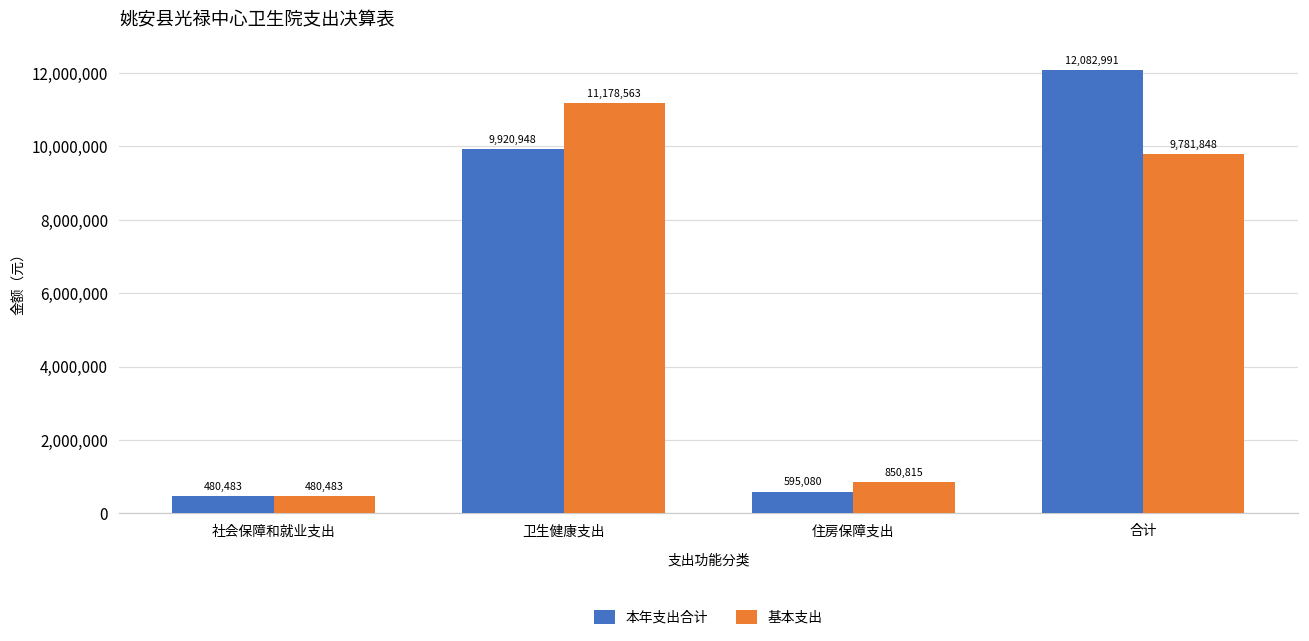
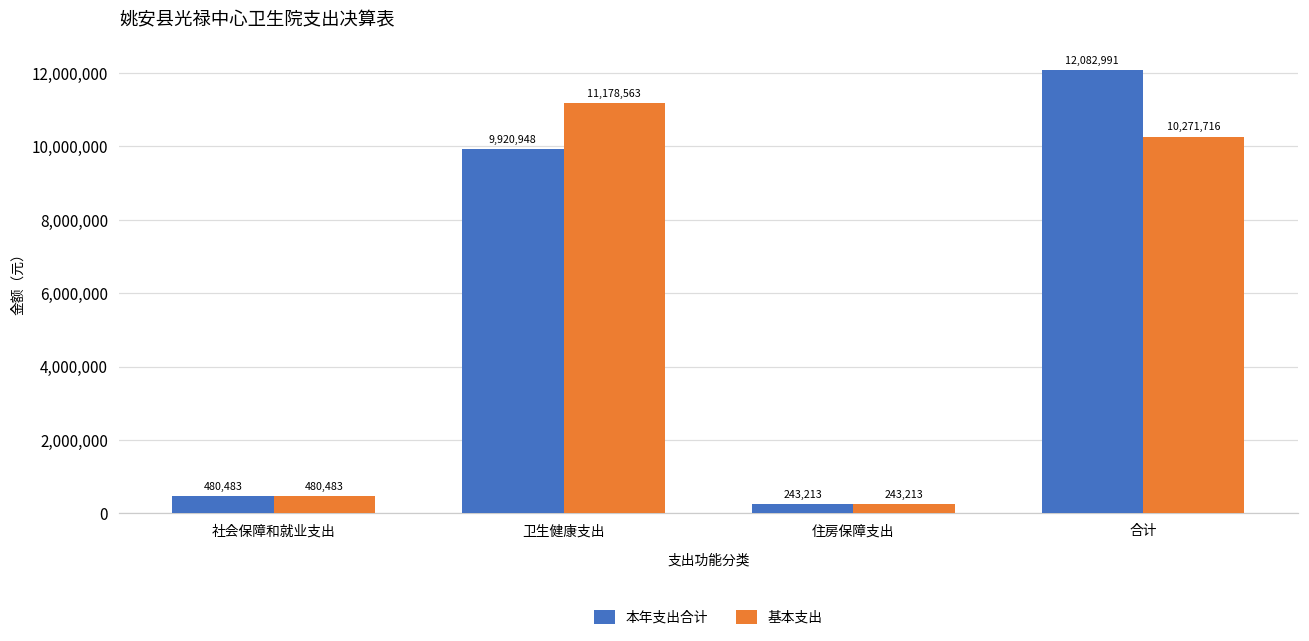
  {
    "本年支出合计": {
      "社会保障和就业支出": "480,483",
      "卫生健康支出": "9,920,948",
-     "住房保障支出": "595,080",
+     "住房保障支出": "243,213",
      "合计": "12,082,991"
    },
    "基本支出": {
      "社会保障和就业支出": "480,483",
      "卫生健康支出": "11,178,563",
-     "住房保障支出": "850,815",
-     "合计": "9,781,848"
+     "住房保障支出": "243,213",
+     "合计": "10,271,716"
    }
  }
